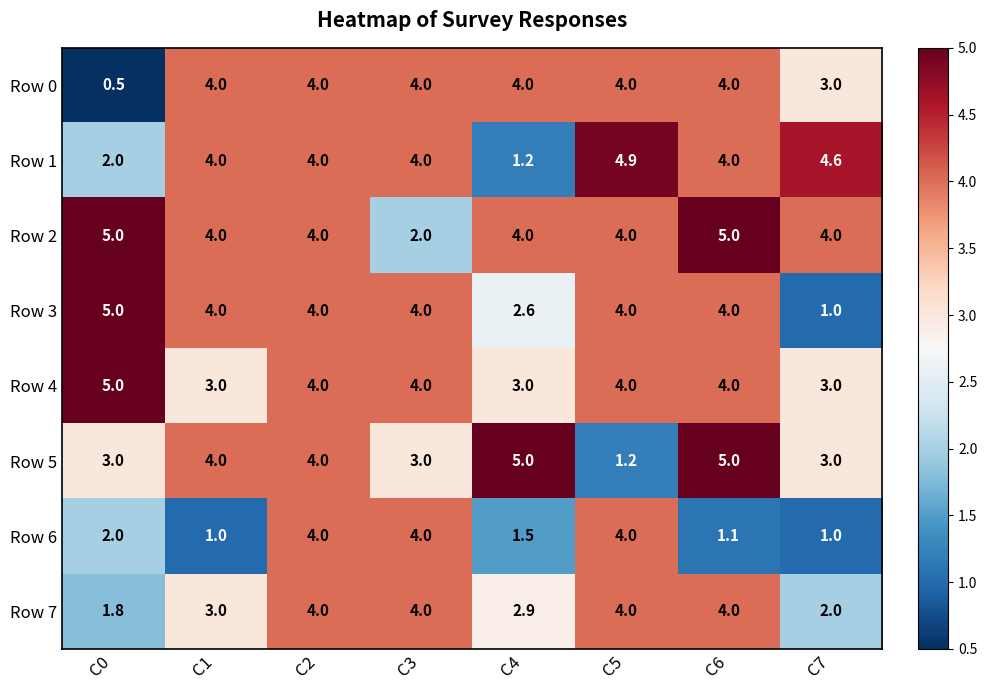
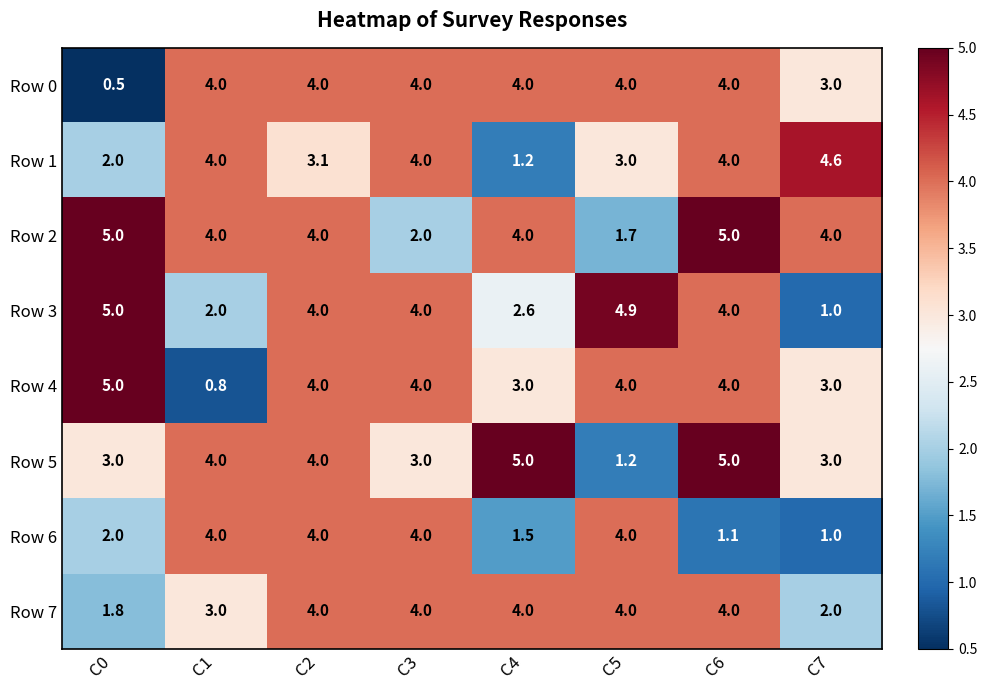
  {
    "Row 0": {
      "C0": 0.5,
      "C1": 4.0,
      "C2": 4.0,
      "C3": 4.0,
      "C4": 4.0,
      "C5": 4.0,
      "C6": 4.0,
      "C7": 3.0
    },
    "Row 1": {
      "C0": 2.0,
      "C1": 4.0,
-     "C2": 4.0,
+     "C2": 3.1,
      "C3": 4.0,
      "C4": 1.2,
-     "C5": 4.9,
+     "C5": 3.0,
      "C6": 4.0,
      "C7": 4.6
    },
    "Row 2": {
      "C0": 5.0,
      "C1": 4.0,
      "C2": 4.0,
      "C3": 2.0,
      "C4": 4.0,
-     "C5": 4.0,
+     "C5": 1.7,
      "C6": 5.0,
      "C7": 4.0
    },
    "Row 3": {
      "C0": 5.0,
-     "C1": 4.0,
+     "C1": 2.0,
      "C2": 4.0,
      "C3": 4.0,
      "C4": 2.6,
-     "C5": 4.0,
+     "C5": 4.9,
      "C6": 4.0,
      "C7": 1.0
    },
    "Row 4": {
      "C0": 5.0,
-     "C1": 3.0,
+     "C1": 0.8,
      "C2": 4.0,
      "C3": 4.0,
      "C4": 3.0,
      "C5": 4.0,
      "C6": 4.0,
      "C7": 3.0
    },
    "Row 5": {
      "C0": 3.0,
      "C1": 4.0,
      "C2": 4.0,
      "C3": 3.0,
      "C4": 5.0,
      "C5": 1.2,
      "C6": 5.0,
      "C7": 3.0
    },
    "Row 6": {
      "C0": 2.0,
-     "C1": 1.0,
+     "C1": 4.0,
      "C2": 4.0,
      "C3": 4.0,
      "C4": 1.5,
      "C5": 4.0,
      "C6": 1.1,
      "C7": 1.0
    },
    "Row 7": {
      "C0": 1.8,
      "C1": 3.0,
      "C2": 4.0,
      "C3": 4.0,
-     "C4": 2.9,
+     "C4": 4.0,
      "C5": 4.0,
      "C6": 4.0,
      "C7": 2.0
    }
  }
